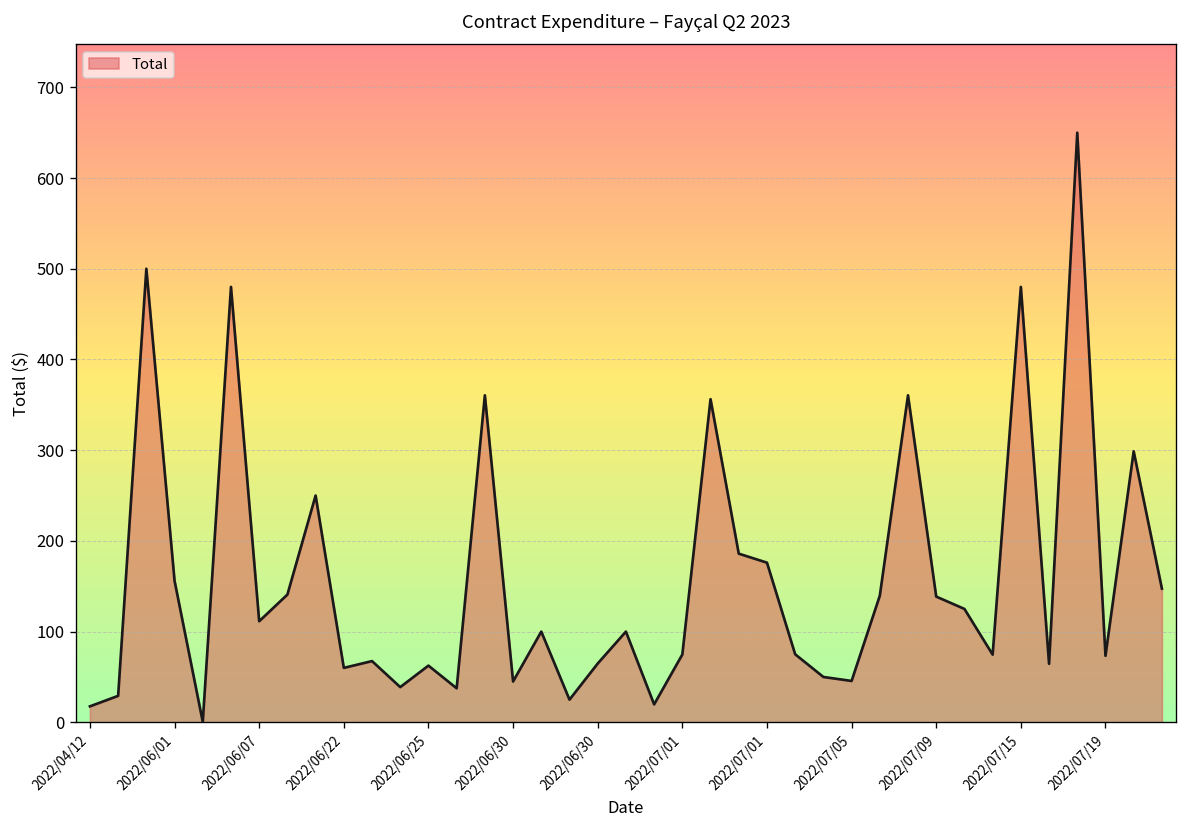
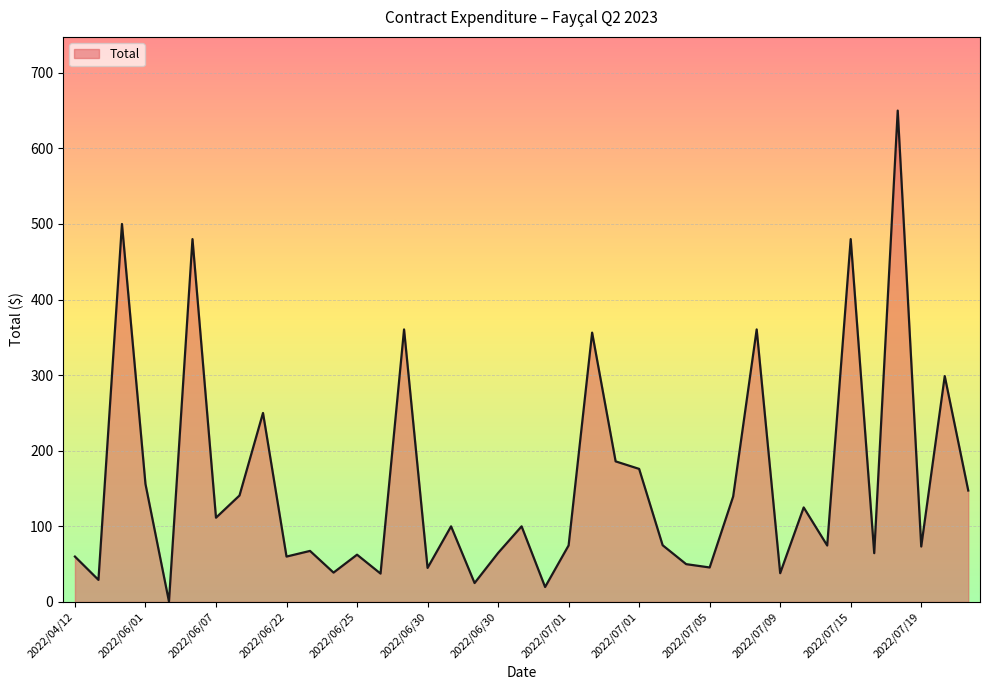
  {
-   "2022/04/12": 20,
+   "2022/04/12": 60,
    "2022/06/25": 60,
    "2022/07/05": 50,
-   "2022/07/09": 140,
+   "2022/07/09": 40,
    "2022/07/15": 480,
    "2022/07/19": 70
  }
